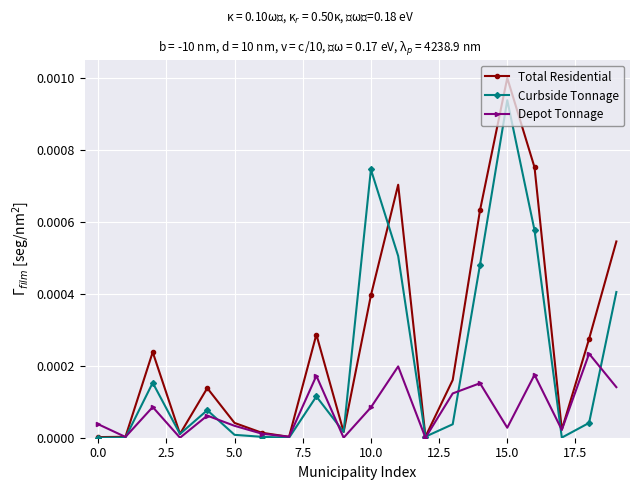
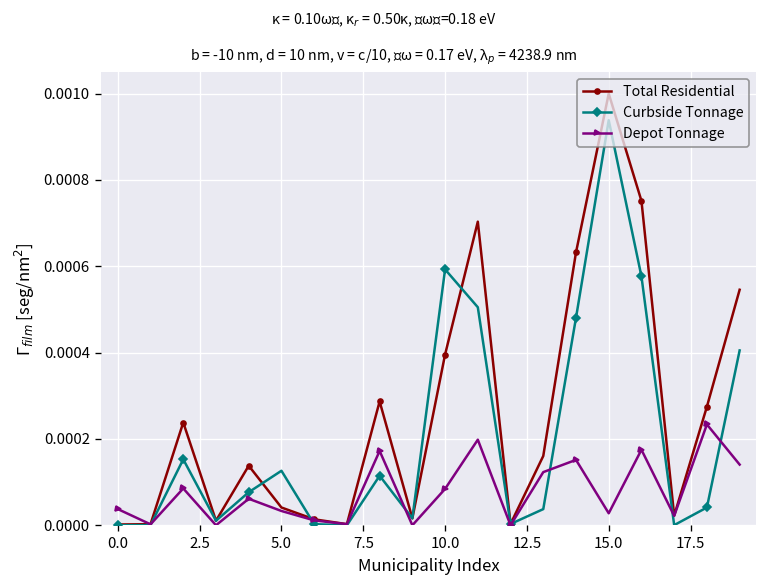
  {
    "Total Residential": {
      "5.0": 0.00004,
      "10.0": 0.00040
    },
    "Curbside Tonnage": {
-     "5.0": 0.00001,
-     "10.0": 0.00075
+     "5.0": 0.00013,
+     "10.0": 0.00059
    },
    "Depot Tonnage": {
      "0.0": 0.00004,
      "5.0": 0.00003,
      "10.0": 0.00008,
      "15.0": 0.00003
    }
  }
